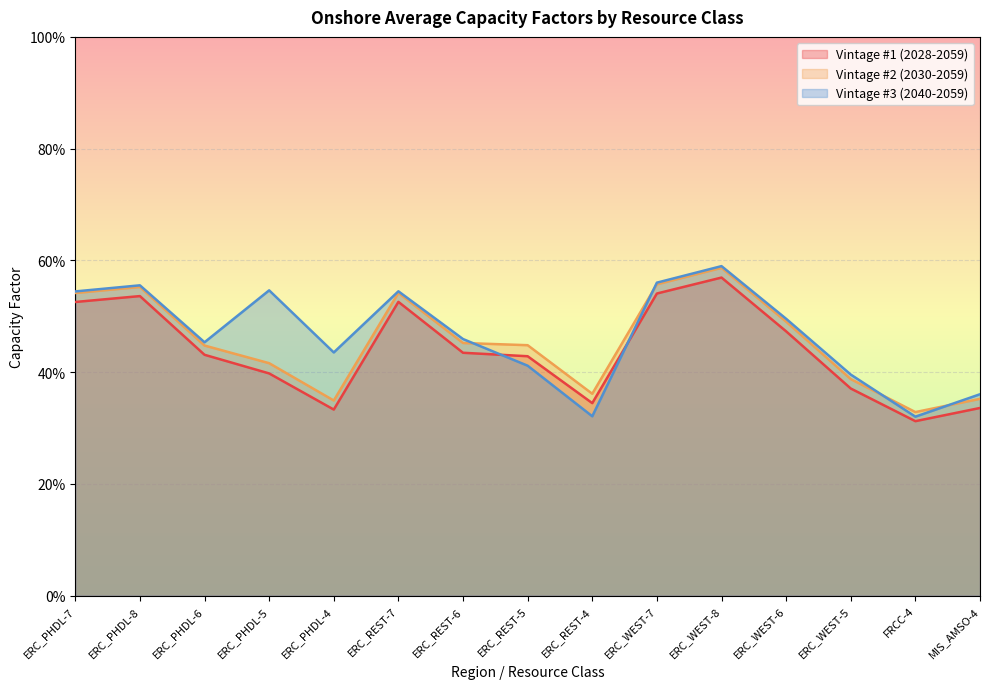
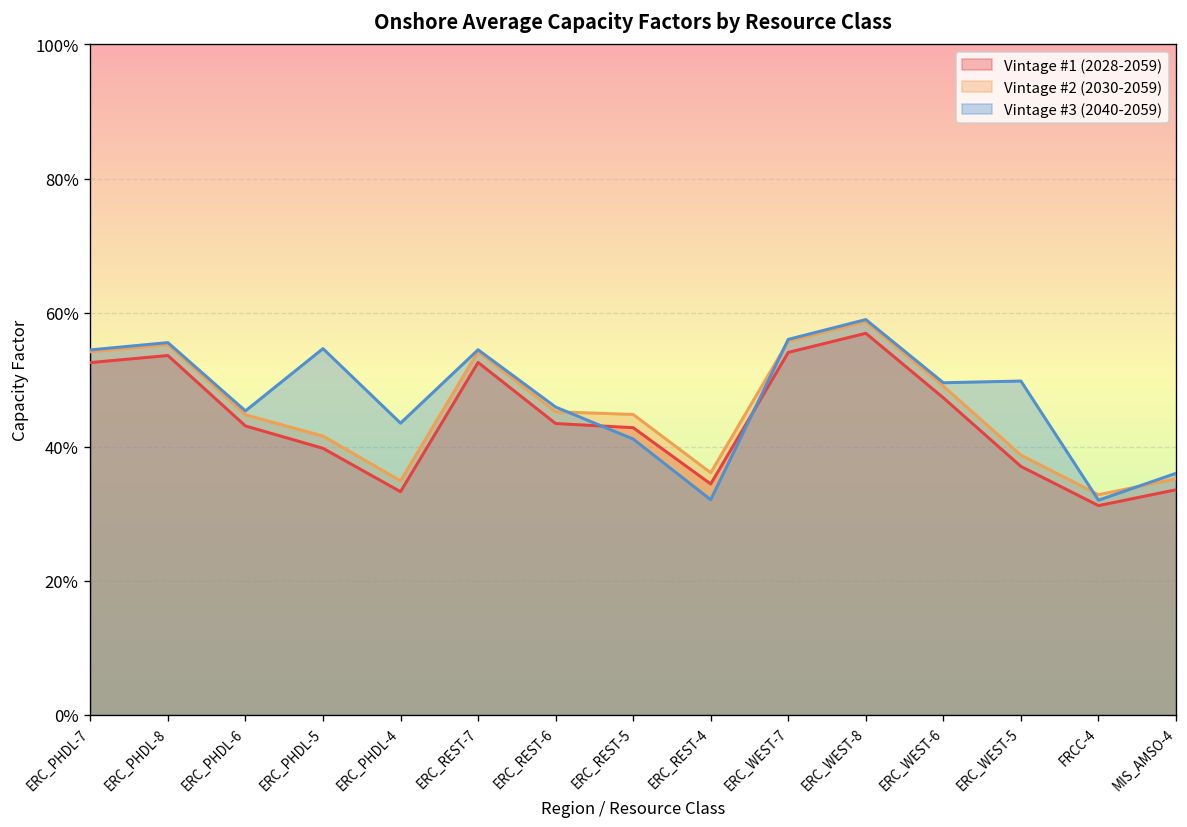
  {
    "Vintage #3 (2040-2059)": {
      "ERC_PHDL-6": "45%",
      "ERC_PHDL-5": "55%",
      "ERC_PHDL-4": "44%",
      "ERC_REST-6": "46%",
      "ERC_REST-5": "41%",
      "ERC_REST-4": "32%",
      "ERC_WEST-6": "50%",
-     "ERC_WEST-5": "40%",
+     "ERC_WEST-5": "50%",
      "FRCC-4": "32%",
      "MIS_AMSO-4": "36%"
    }
  }
